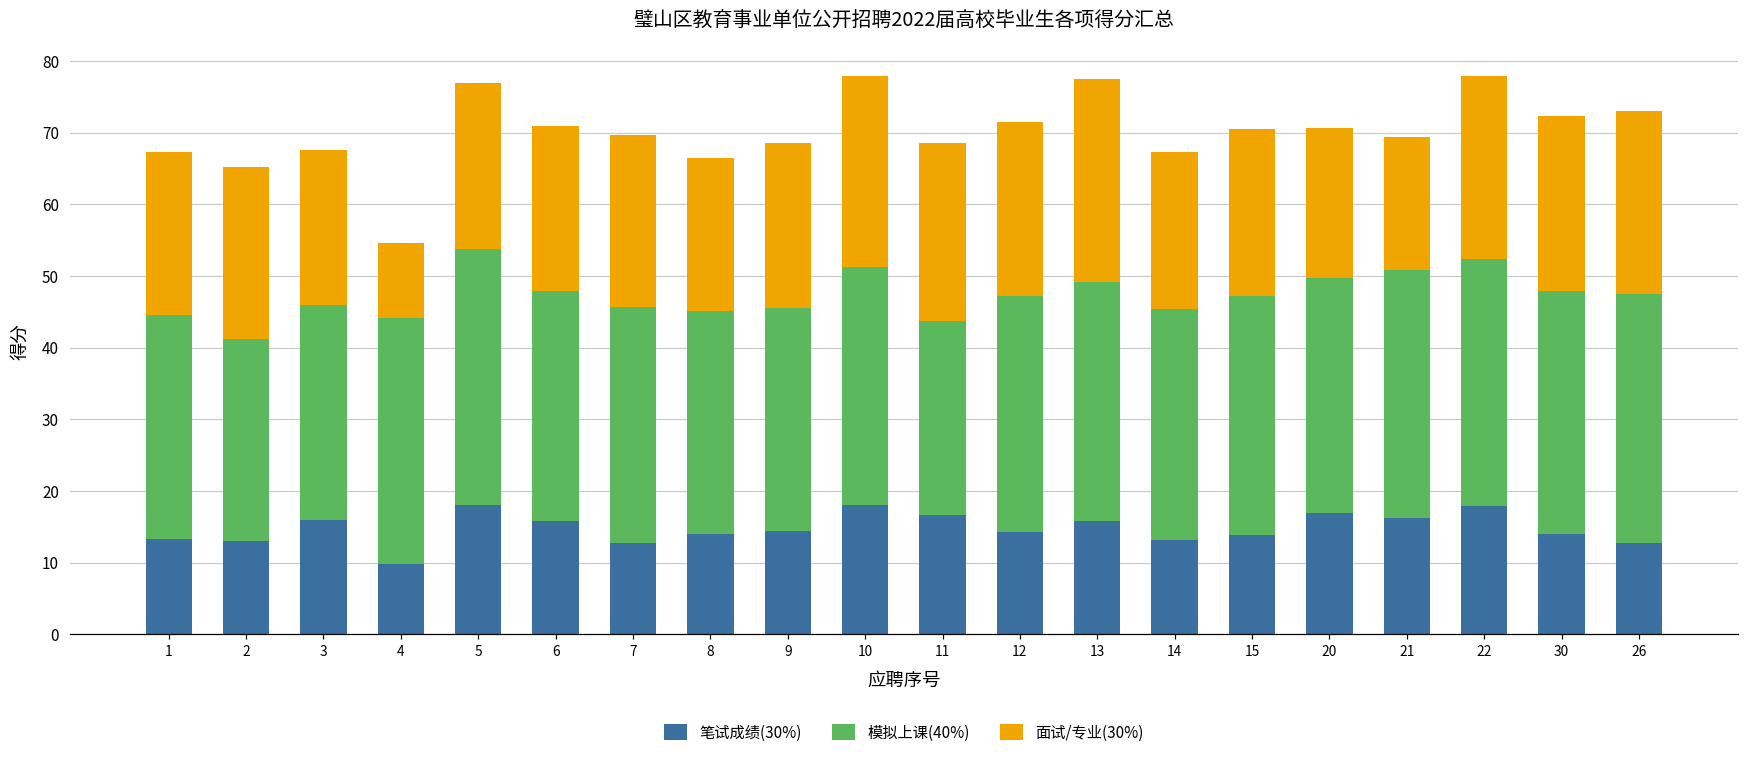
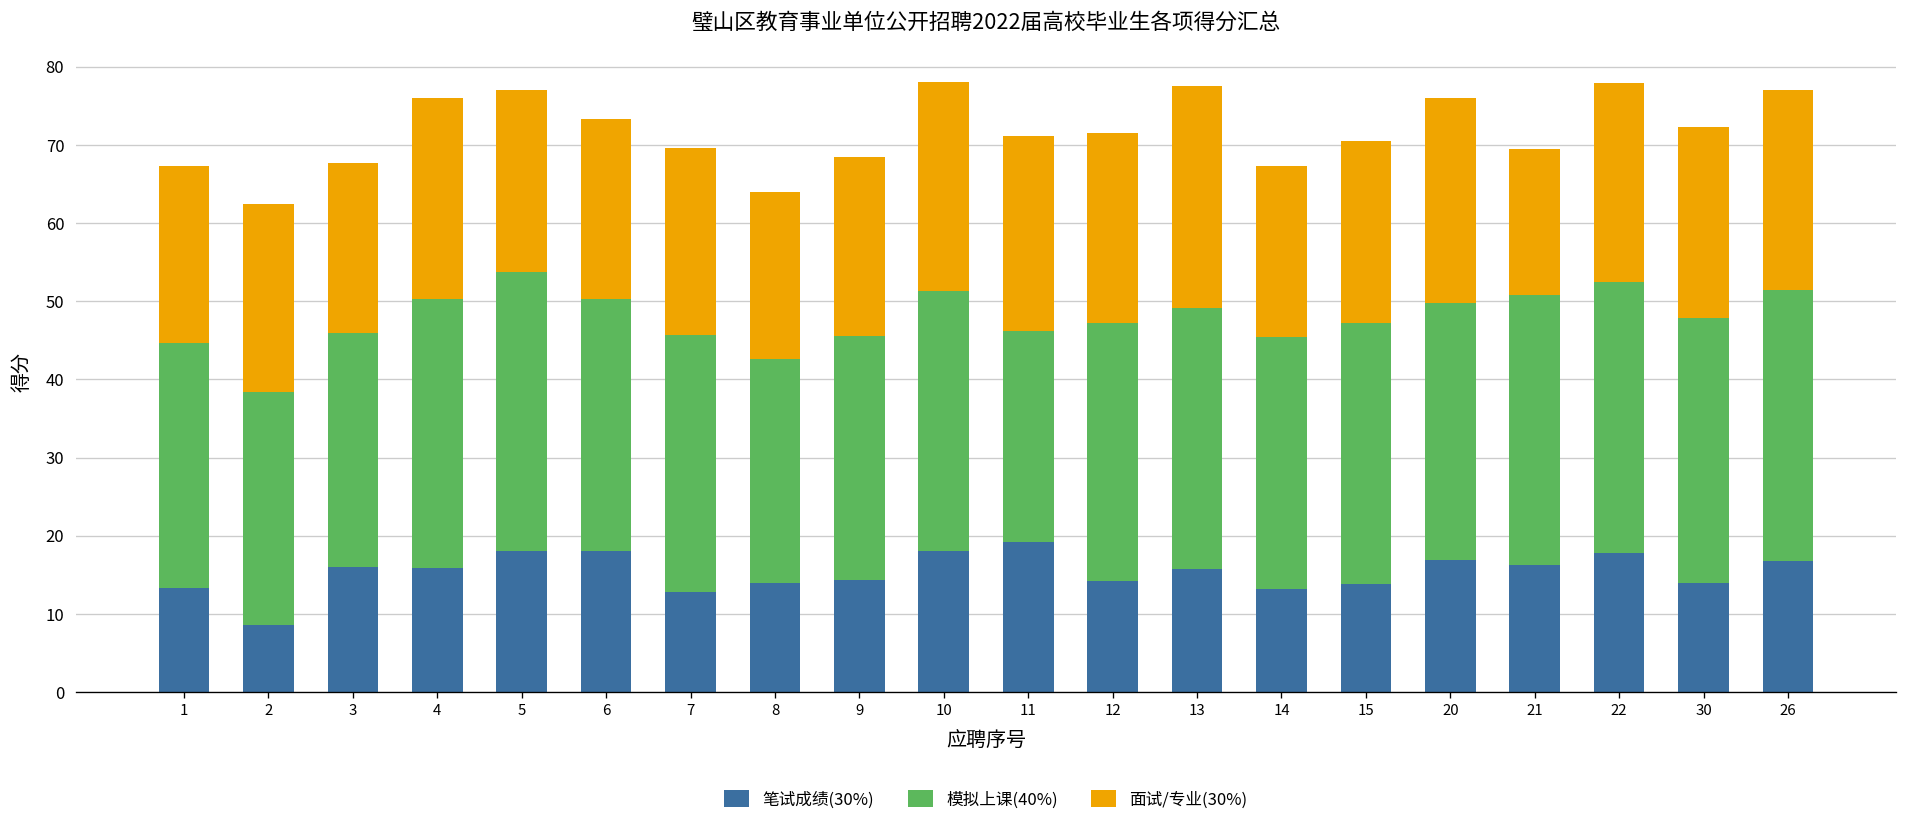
  {
    "笔试成绩(30%)": {
      "1": 13,
-     "2": 13,
+     "2": 9,
      "3": 16,
-     "4": 10,
+     "4": 16,
      "5": 18,
-     "6": 16,
+     "6": 18,
      "7": 13,
      "8": 14,
      "9": 14,
      "10": 18,
-     "11": 17,
+     "11": 19,
      "12": 14,
      "13": 16,
      "14": 13,
      "15": 14,
      "20": 17,
      "21": 16,
      "22": 18,
      "30": 14,
-     "26": 13
+     "26": 17
    },
    "模拟上课(40%)": {
      "1": 31,
-     "2": 28,
+     "2": 30,
      "3": 30,
      "4": 34,
      "5": 36,
      "6": 32,
      "7": 33,
-     "8": 31,
+     "8": 29,
      "9": 31,
      "10": 33,
      "11": 27,
      "12": 33,
      "13": 33,
      "14": 32,
      "15": 33,
      "20": 33,
      "21": 35,
      "22": 35,
      "30": 34,
      "26": 35
    },
    "面试/专业(30%)": {
      "1": 23,
      "2": 24,
      "3": 22,
-     "4": 10,
+     "4": 26,
      "5": 23,
      "6": 23,
      "7": 24,
      "8": 21,
      "9": 23,
      "10": 27,
      "11": 25,
      "12": 24,
      "13": 28,
      "14": 22,
      "15": 23,
-     "20": 21,
+     "20": 26,
      "21": 19,
      "22": 26,
      "30": 24,
      "26": 26
    }
  }
